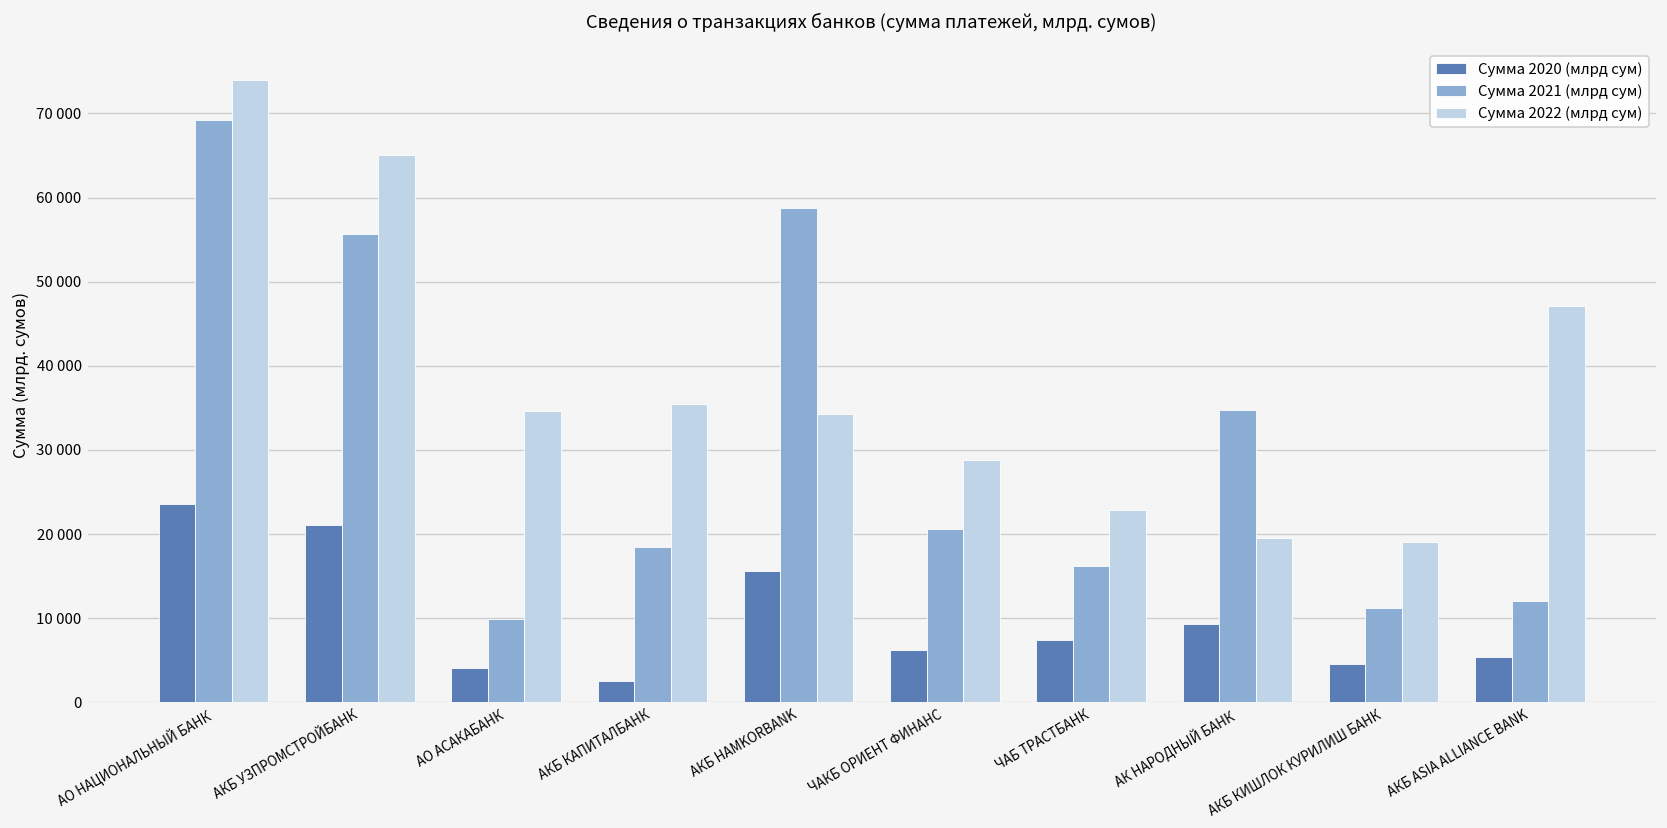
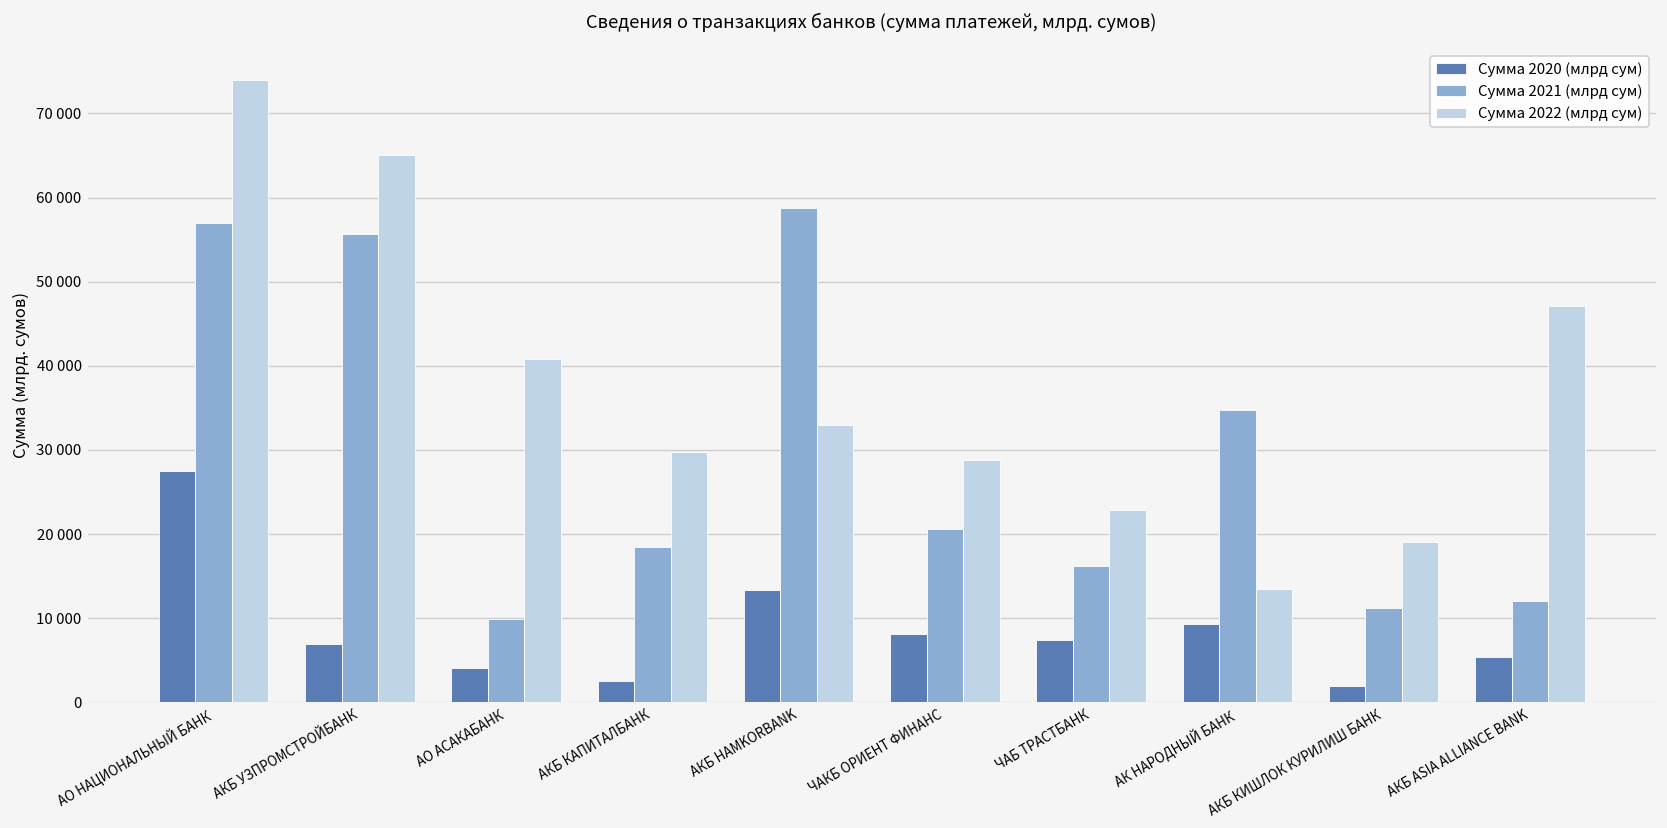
  {
    "Сумма 2020 (млрд сум)": {
-     "АО НАЦИОНАЛЬНЫЙ БАНК": 24000,
-     "АКБ УЗПРОМСТРОЙБАНК": 21000,
+     "АО НАЦИОНАЛЬНЫЙ БАНК": 27000,
+     "АКБ УЗПРОМСТРОЙБАНК": 7000,
      "АО АСАКАБАНК": 4000,
      "АКБ КАПИТАЛБАНК": 3000,
-     "АКБ HAMKORBANK": 16000,
-     "ЧАКБ ОРИЕНТ ФИНАНС": 6000,
+     "АКБ HAMKORBANK": 13000,
+     "ЧАКБ ОРИЕНТ ФИНАНС": 8000,
      "ЧАБ ТРАСТБАНК": 7000,
      "АК НАРОДНЫЙ БАНК": 9000,
-     "АКБ КИШЛОК КУРИЛИШ БАНК": 5000,
+     "АКБ КИШЛОК КУРИЛИШ БАНК": 2000,
      "АКБ ASIA ALLIANCE BANK": 5000
    },
    "Сумма 2021 (млрд сум)": {
-     "АО НАЦИОНАЛЬНЫЙ БАНК": 69000,
+     "АО НАЦИОНАЛЬНЫЙ БАНК": 57000,
      "АКБ УЗПРОМСТРОЙБАНК": 56000,
      "АО АСАКАБАНК": 10000,
      "АКБ КАПИТАЛБАНК": 18000,
      "АКБ HAMKORBANK": 59000,
      "ЧАКБ ОРИЕНТ ФИНАНС": 21000,
      "ЧАБ ТРАСТБАНК": 16000,
      "АК НАРОДНЫЙ БАНК": 35000,
      "АКБ КИШЛОК КУРИЛИШ БАНК": 11000,
      "АКБ ASIA ALLIANCE BANK": 12000
    },
    "Сумма 2022 (млрд сум)": {
      "АО НАЦИОНАЛЬНЫЙ БАНК": 74000,
      "АКБ УЗПРОМСТРОЙБАНК": 65000,
-     "АО АСАКАБАНК": 35000,
-     "АКБ КАПИТАЛБАНК": 35000,
-     "АКБ HAMKORBANK": 34000,
+     "АО АСАКАБАНК": 41000,
+     "АКБ КАПИТАЛБАНК": 30000,
+     "АКБ HAMKORBANK": 33000,
      "ЧАКБ ОРИЕНТ ФИНАНС": 29000,
      "ЧАБ ТРАСТБАНК": 23000,
-     "АК НАРОДНЫЙ БАНК": 20000,
+     "АК НАРОДНЫЙ БАНК": 13000,
      "АКБ КИШЛОК КУРИЛИШ БАНК": 19000,
      "АКБ ASIA ALLIANCE BANK": 47000
    }
  }
